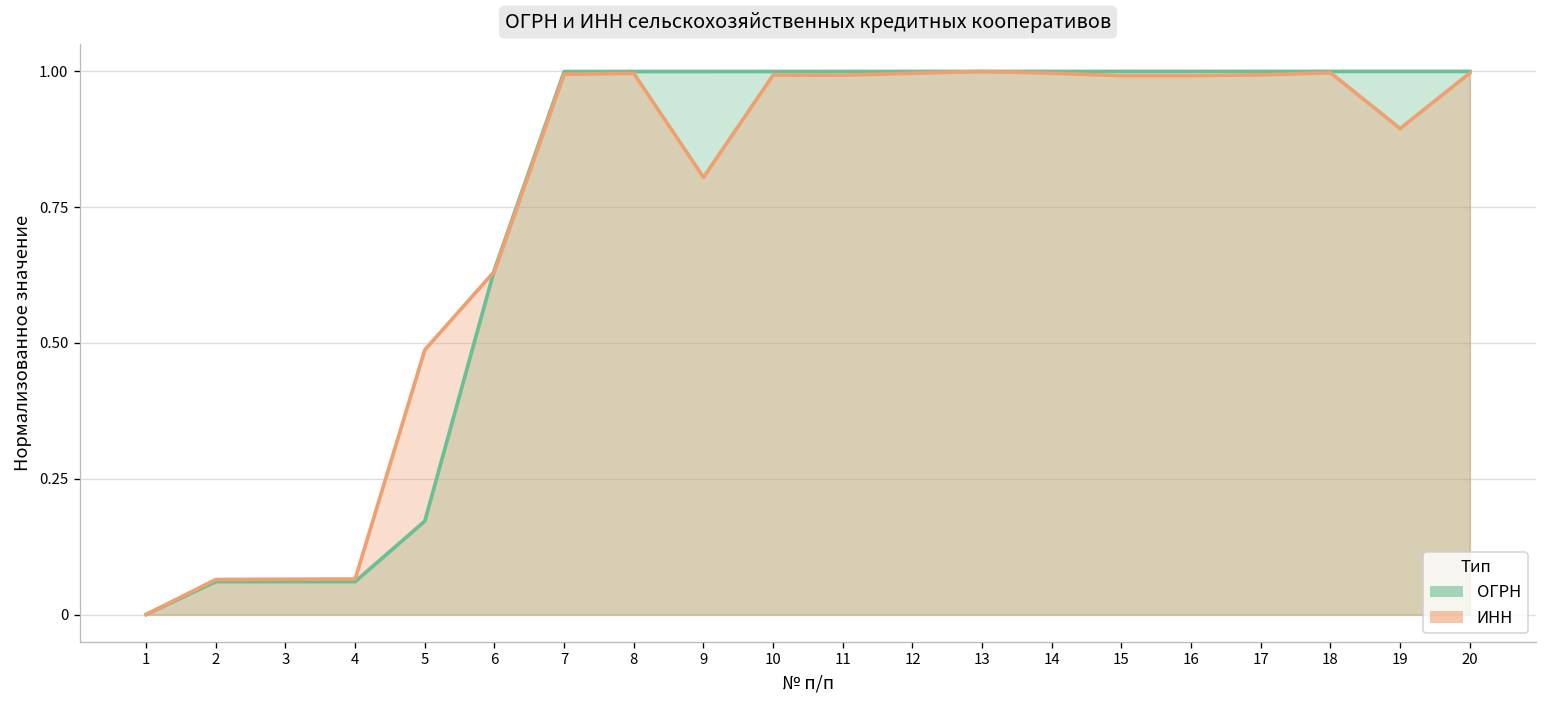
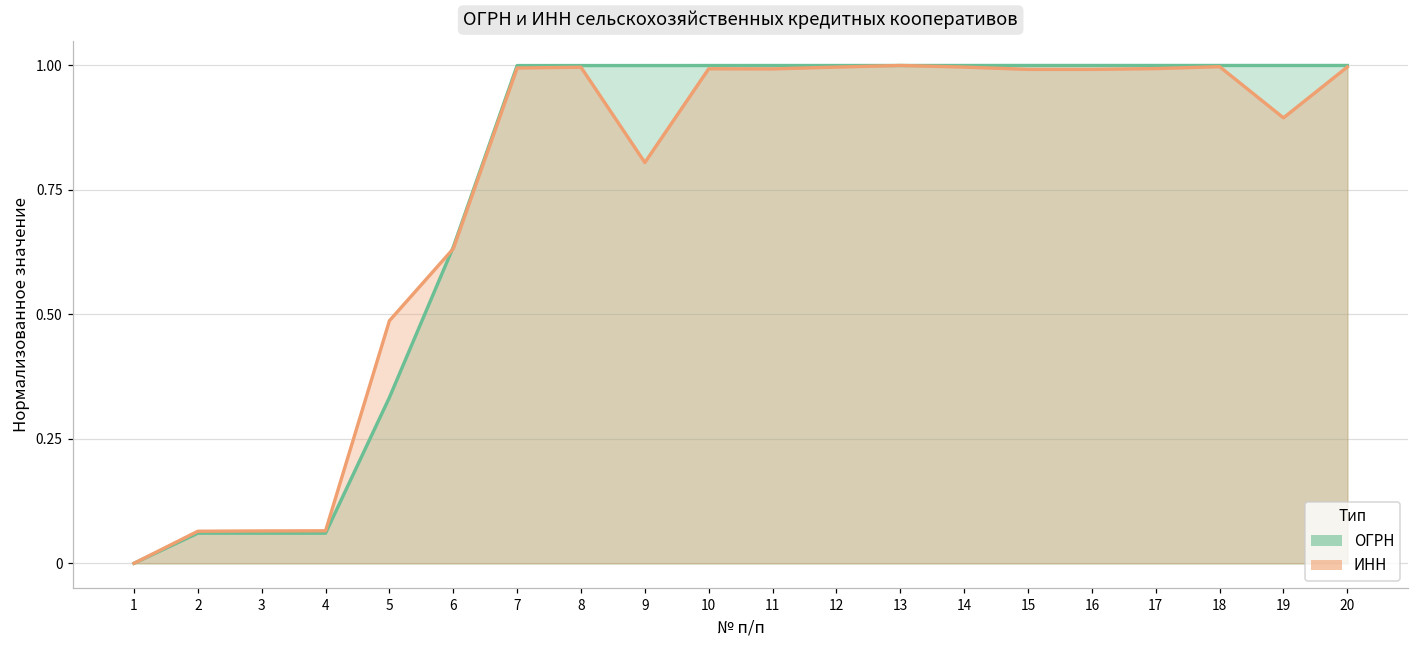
  {
    "ОГРН": {
-     "5": 0.17,
+     "5": 0.33,
      "9": 1.00,
      "10": 1.00,
      "11": 1.00,
      "15": 1.00,
      "16": 1.00,
      "17": 1.00,
      "19": 1.00
    },
    "ИНН": {
      "5": 0.49,
      "9": 0.81,
      "10": 0.99,
      "11": 0.99,
      "15": 0.99,
      "16": 0.99,
      "17": 0.99,
      "19": 0.89
    }
  }
